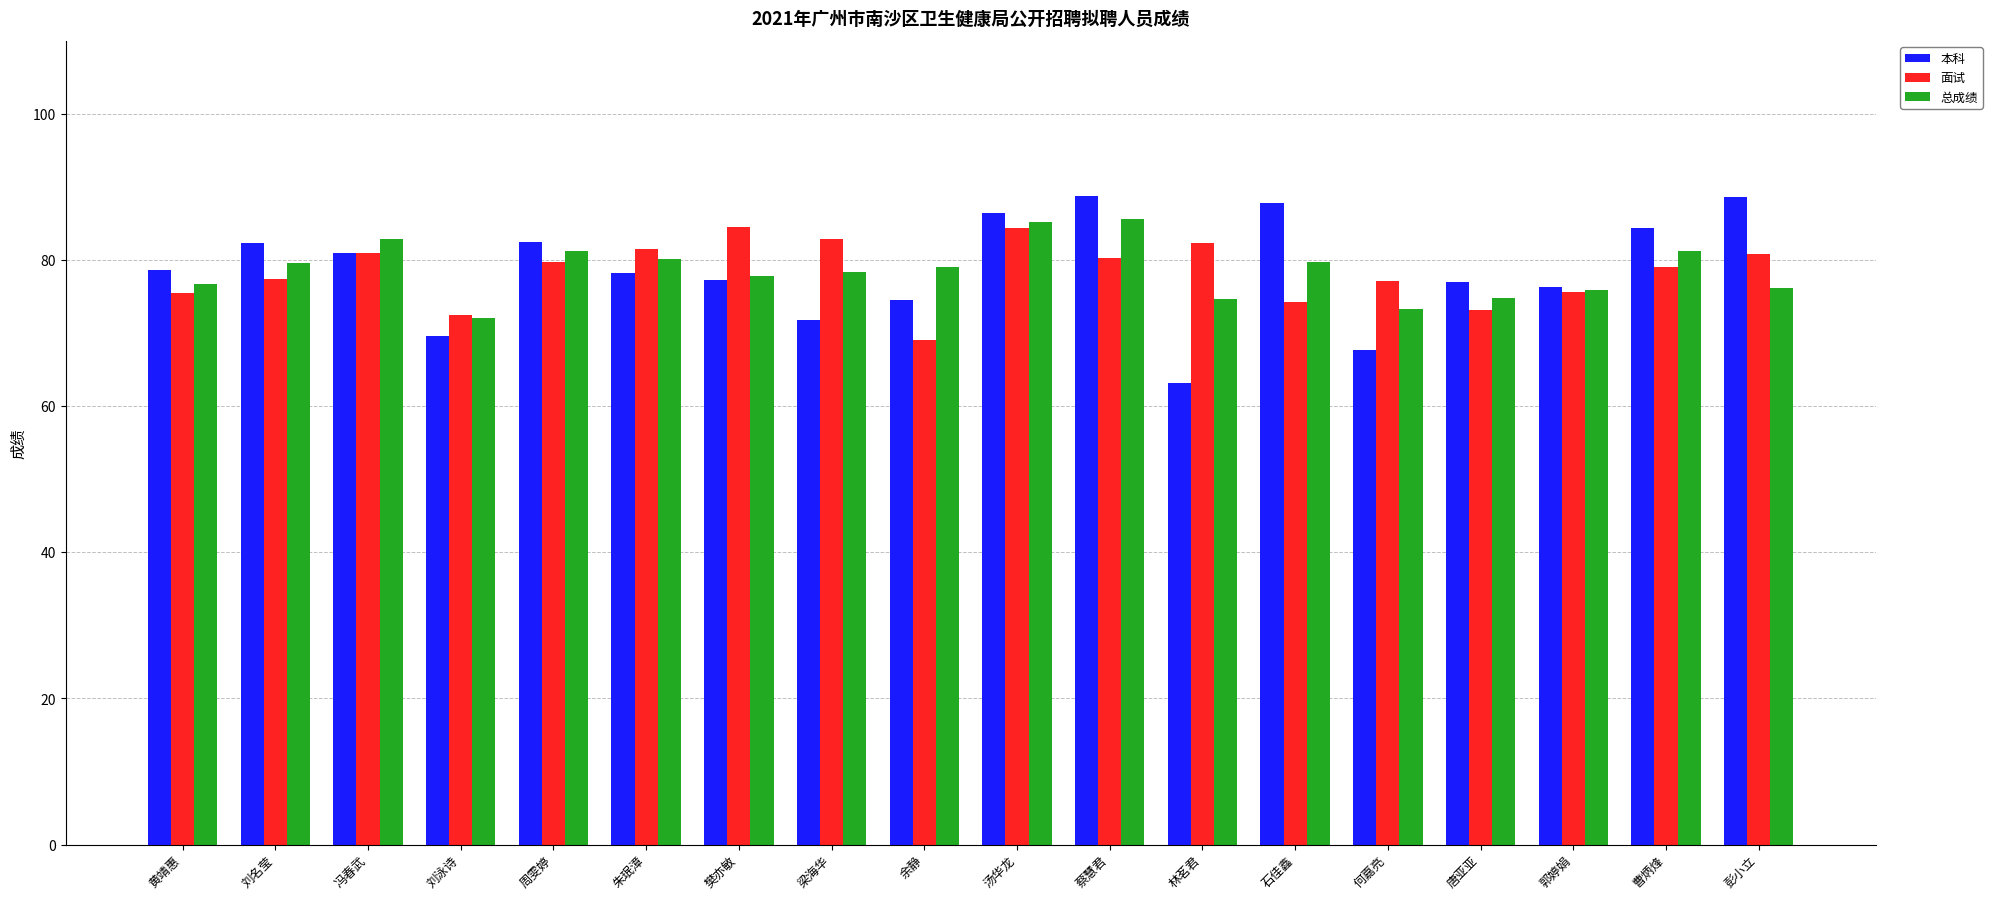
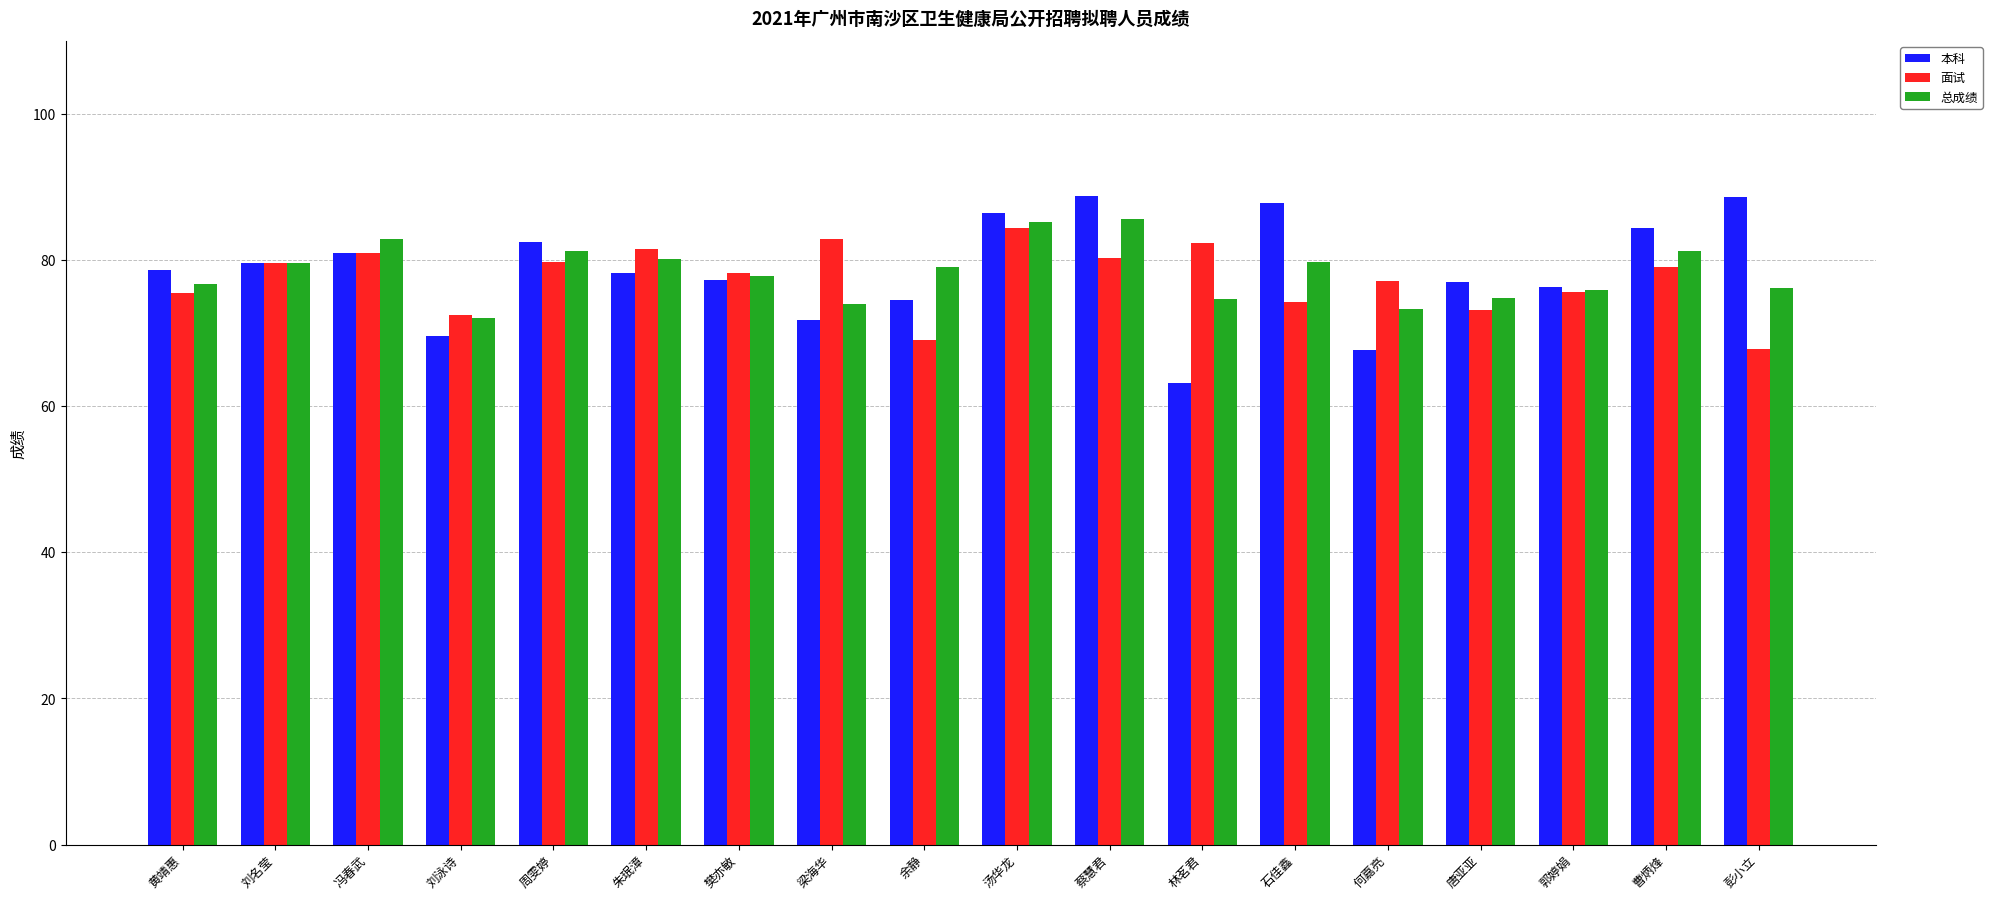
  {
    "本科": {
      "黄靖惠": 79,
-     "刘名莹": 82,
+     "刘名莹": 80,
      "冯春武": 81,
      "刘泳诗": 70,
      "周雯婷": 83,
      "朱珉漳": 78,
      "樊亦敏": 77,
      "梁海华": 72,
      "余静": 74,
      "汤华龙": 86,
      "蔡慧君": 89,
      "林茗君": 63,
      "石佳鑫": 88,
      "何嘉亮": 68,
      "唐亚亚": 77,
      "郭婷娟": 76,
      "曹炳烽": 84,
      "彭小立": 89
    },
    "面试": {
      "黄靖惠": 76,
-     "刘名莹": 77,
+     "刘名莹": 80,
      "冯春武": 81,
      "刘泳诗": 73,
      "周雯婷": 80,
      "朱珉漳": 82,
-     "樊亦敏": 85,
+     "樊亦敏": 78,
      "梁海华": 83,
      "余静": 69,
      "汤华龙": 84,
      "蔡慧君": 80,
      "林茗君": 82,
      "石佳鑫": 74,
      "何嘉亮": 77,
      "唐亚亚": 73,
      "郭婷娟": 76,
      "曹炳烽": 79,
-     "彭小立": 81
+     "彭小立": 68
    },
    "总成绩": {
      "黄靖惠": 77,
      "刘名莹": 80,
      "冯春武": 83,
      "刘泳诗": 72,
      "周雯婷": 81,
      "朱珉漳": 80,
      "樊亦敏": 78,
-     "梁海华": 78,
+     "梁海华": 74,
      "余静": 79,
      "汤华龙": 85,
      "蔡慧君": 86,
      "林茗君": 75,
      "石佳鑫": 80,
      "何嘉亮": 73,
      "唐亚亚": 75,
      "郭婷娟": 76,
      "曹炳烽": 81,
      "彭小立": 76
    }
  }
